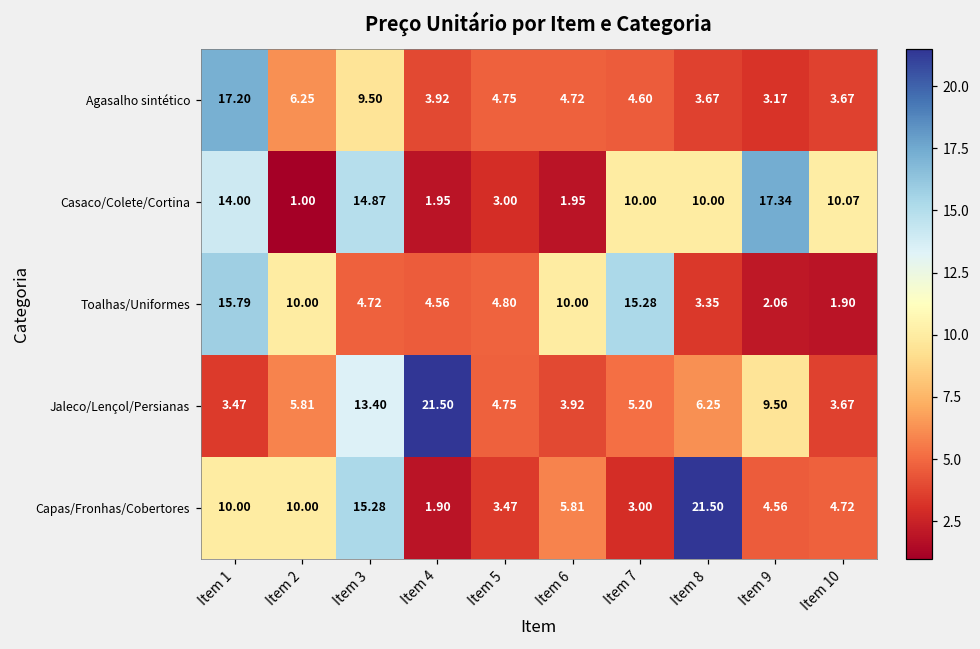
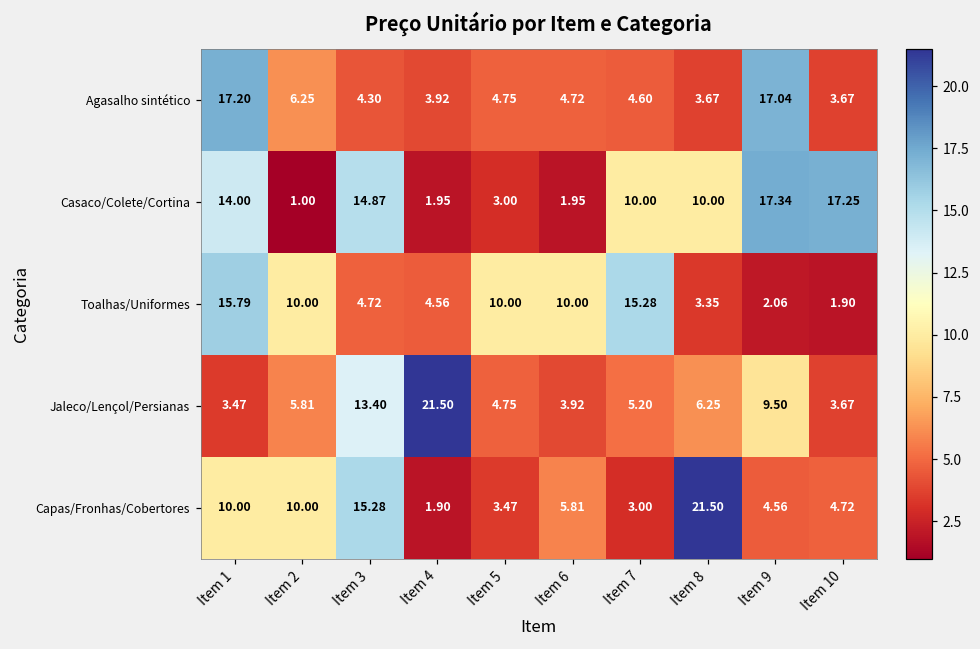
  {
    "Agasalho sintético": {
      "Item 1": 17.20,
      "Item 2": 6.25,
-     "Item 3": 9.50,
+     "Item 3": 4.30,
      "Item 4": 3.92,
      "Item 5": 4.75,
      "Item 6": 4.72,
      "Item 7": 4.60,
      "Item 8": 3.67,
-     "Item 9": 3.17,
+     "Item 9": 17.04,
      "Item 10": 3.67
    },
    "Casaco/Colete/Cortina": {
      "Item 1": 14.00,
      "Item 2": 1.00,
      "Item 3": 14.87,
      "Item 4": 1.95,
      "Item 5": 3.00,
      "Item 6": 1.95,
      "Item 7": 10.00,
      "Item 8": 10.00,
      "Item 9": 17.34,
-     "Item 10": 10.07
+     "Item 10": 17.25
    },
    "Toalhas/Uniformes": {
      "Item 1": 15.79,
      "Item 2": 10.00,
      "Item 3": 4.72,
      "Item 4": 4.56,
-     "Item 5": 4.80,
+     "Item 5": 10.00,
      "Item 6": 10.00,
      "Item 7": 15.28,
      "Item 8": 3.35,
      "Item 9": 2.06,
      "Item 10": 1.90
    },
    "Jaleco/Lençol/Persianas": {
      "Item 1": 3.47,
      "Item 2": 5.81,
      "Item 3": 13.40,
      "Item 4": 21.50,
      "Item 5": 4.75,
      "Item 6": 3.92,
      "Item 7": 5.20,
      "Item 8": 6.25,
      "Item 9": 9.50,
      "Item 10": 3.67
    },
    "Capas/Fronhas/Cobertores": {
      "Item 1": 10.00,
      "Item 2": 10.00,
      "Item 3": 15.28,
      "Item 4": 1.90,
      "Item 5": 3.47,
      "Item 6": 5.81,
      "Item 7": 3.00,
      "Item 8": 21.50,
      "Item 9": 4.56,
      "Item 10": 4.72
    }
  }
